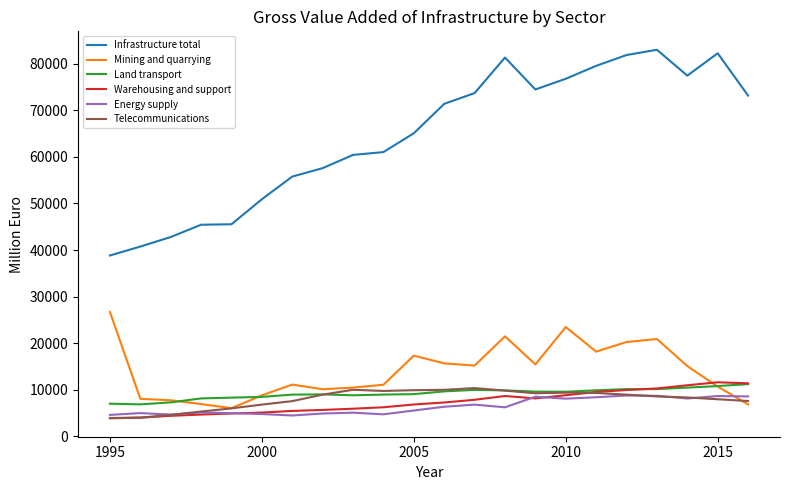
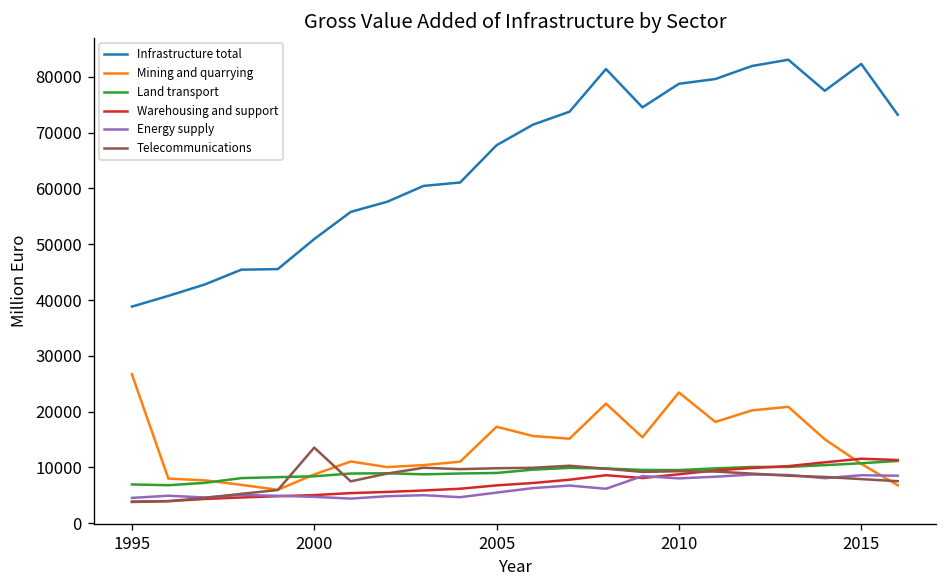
  {
    "Infrastructure total": {
      "1995": 39000,
      "2000": 51000,
-     "2005": 65000,
-     "2010": 77000,
+     "2005": 68000,
+     "2010": 79000,
      "2015": 82000
    },
    "Mining and quarrying": {
      "1995": 27000,
      "2005": 17000,
      "2010": 23000
    },
    "Land transport": {
      "1995": 7000,
      "2005": 9000
    },
    "Warehousing and support": {
      "2005": 7000,
      "2015": 12000
    },
    "Energy supply": {
      "1995": 5000,
      "2005": 5000,
      "2010": 8000,
      "2015": 9000
    },
    "Telecommunications": {
-     "2000": 7000,
+     "2000": 14000,
      "2005": 10000,
      "2015": 8000
    }
  }
